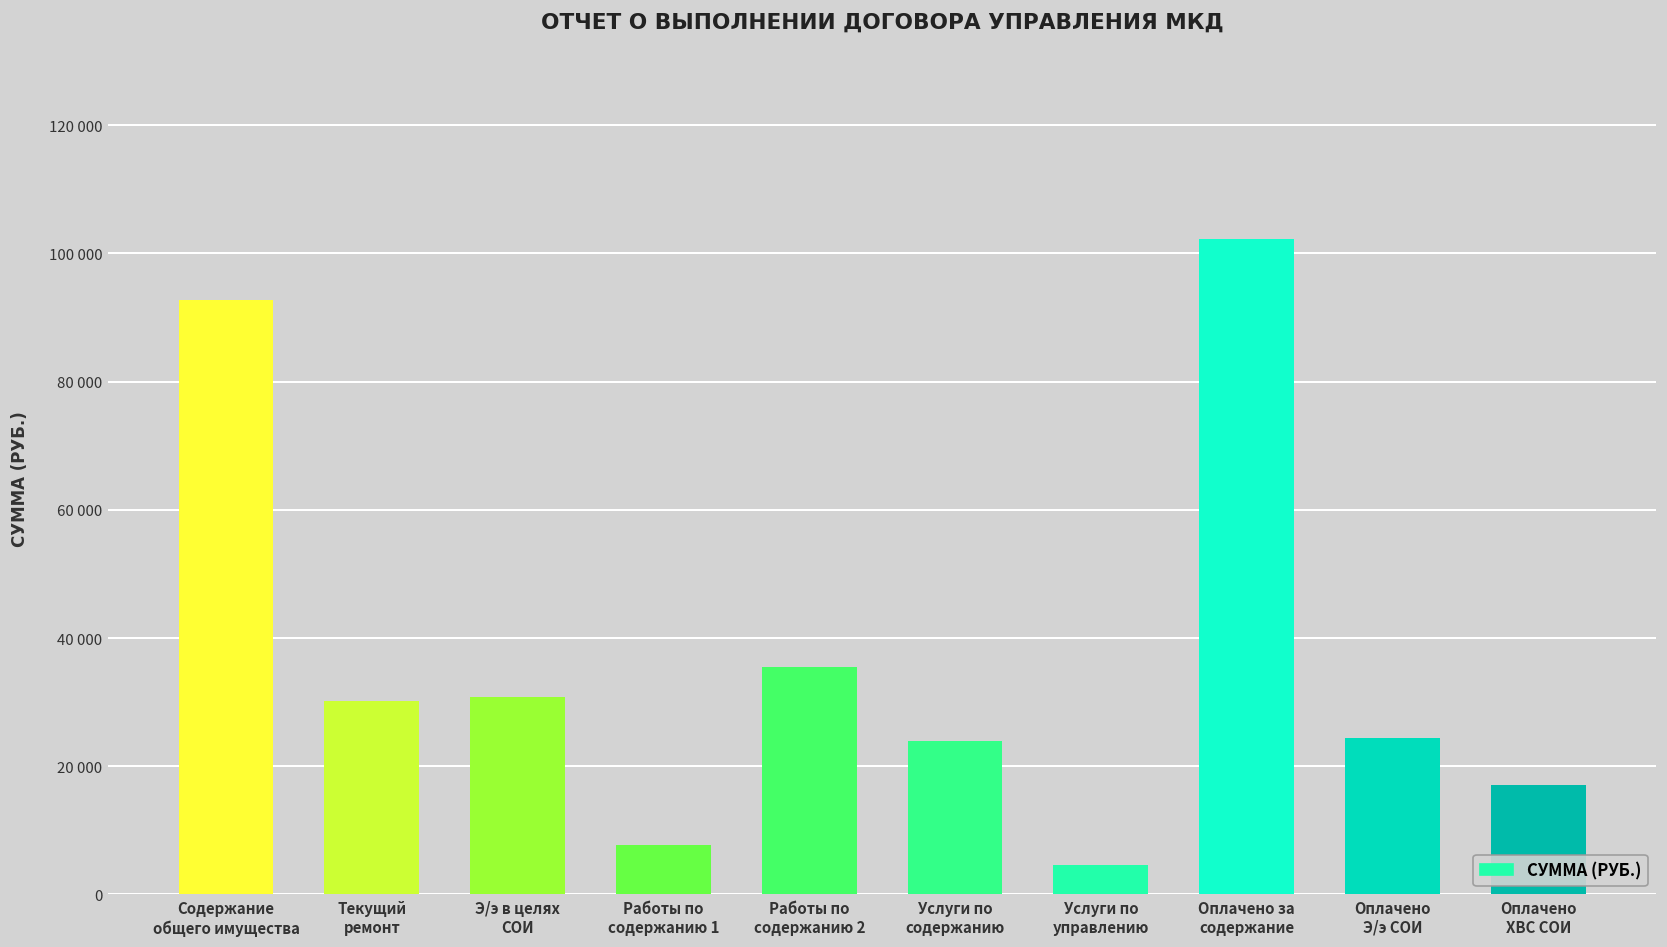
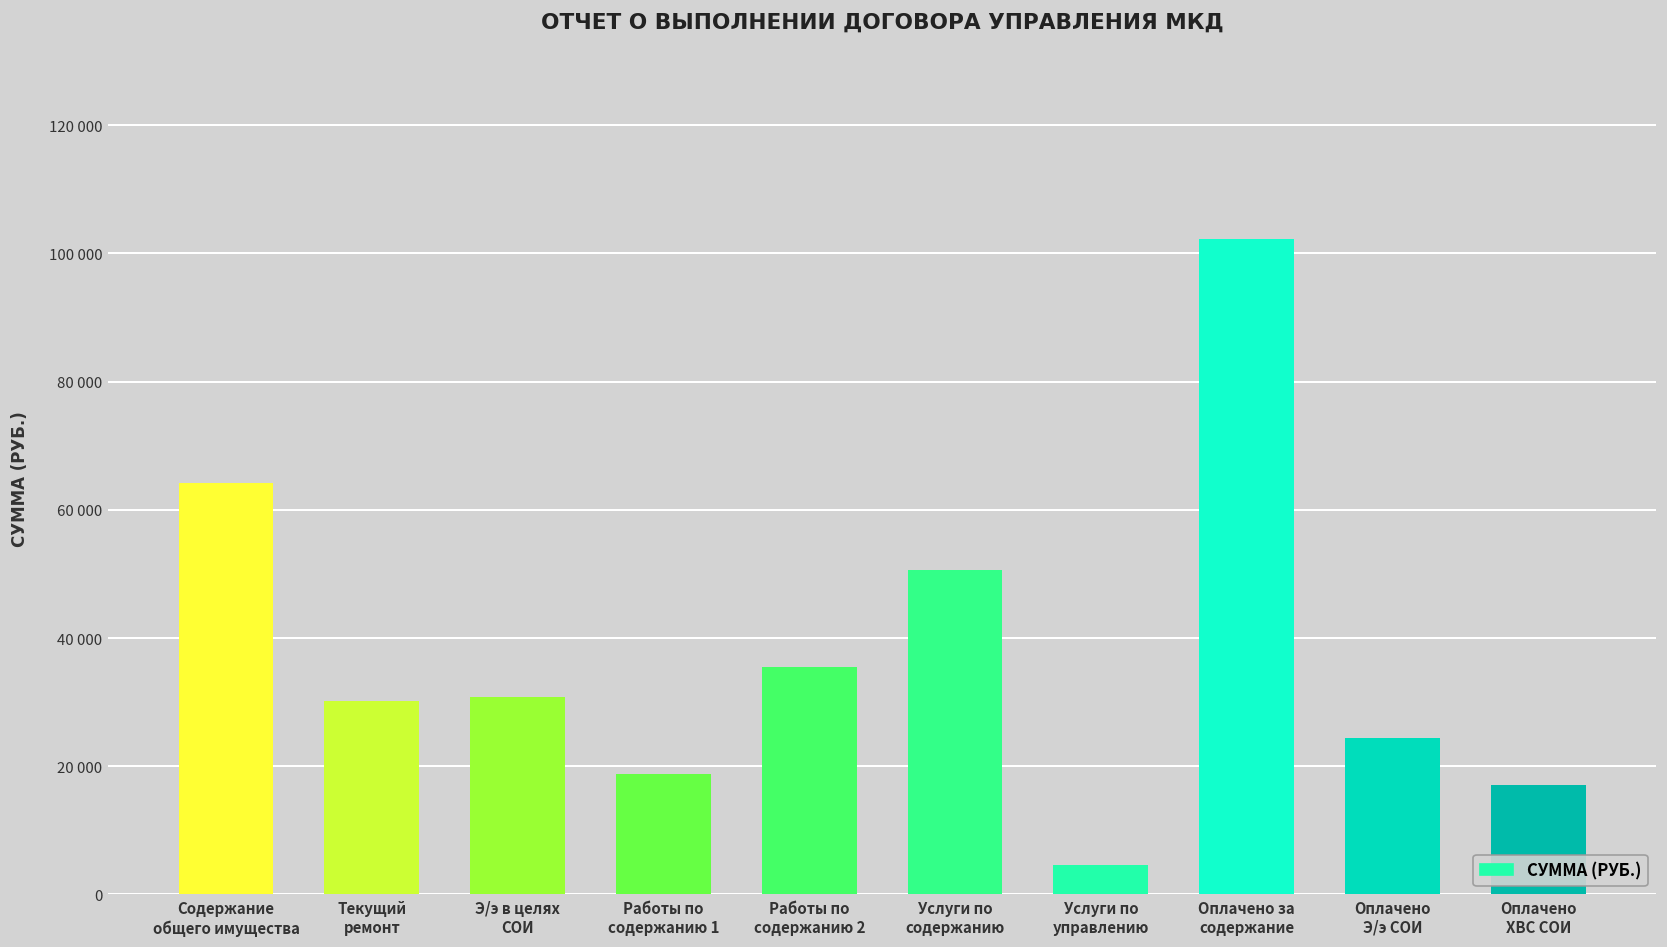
  {
-   "Содержание общего имущества": 93000,
+   "Содержание общего имущества": 64000,
    "Текущий ремонт": 30000,
    "Э/э в целях СОИ": 31000,
-   "Работы по содержанию 1": 8000,
+   "Работы по содержанию 1": 19000,
    "Работы по содержанию 2": 36000,
-   "Услуги по содержанию": 24000,
+   "Услуги по содержанию": 51000,
    "Услуги по управлению": 5000,
    "Оплачено за содержание": 102000,
    "Оплачено Э/э СОИ": 24000,
    "Оплачено ХВС СОИ": 17000
  }
